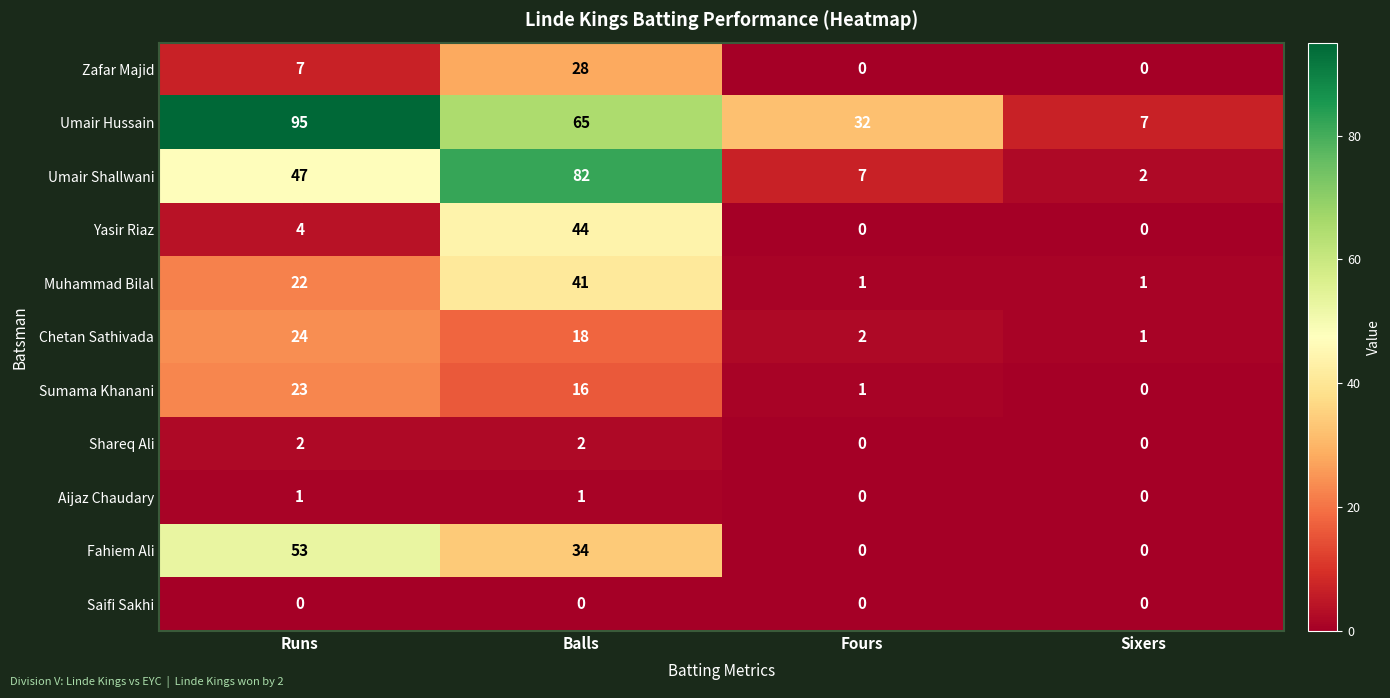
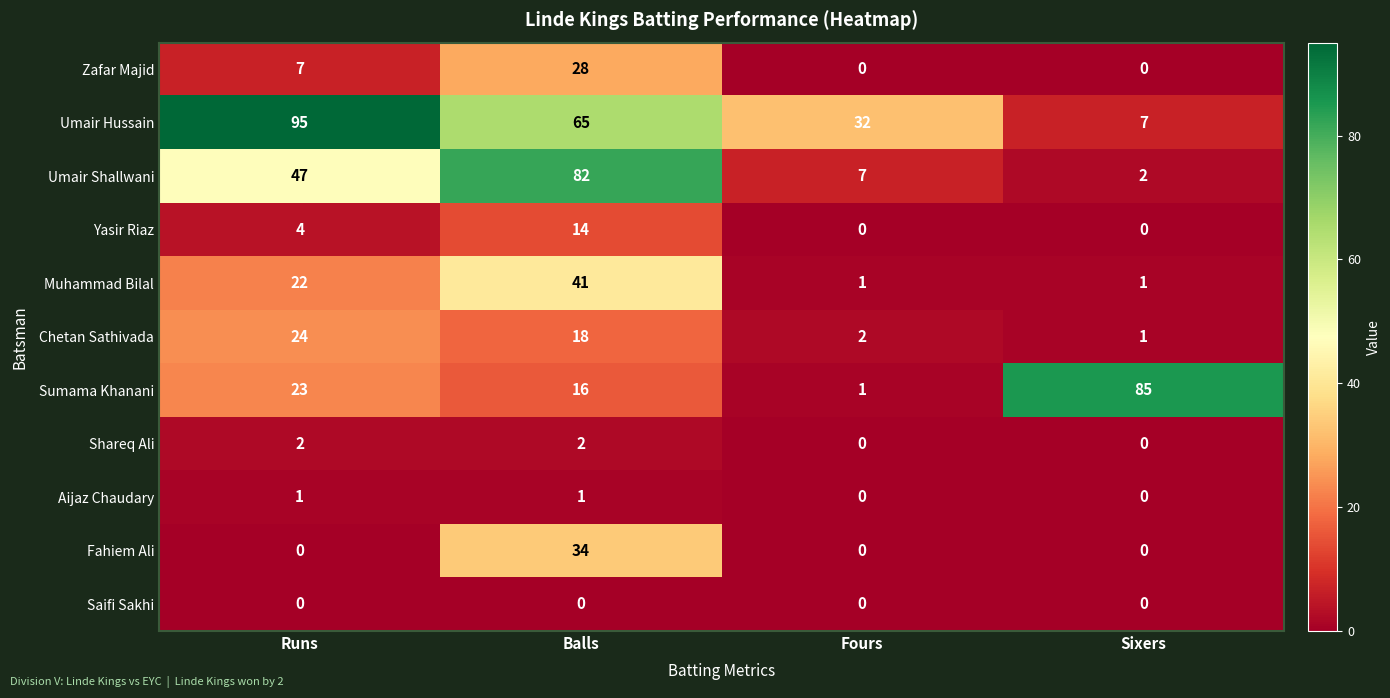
  {
    "Zafar Majid": {
      "Runs": 7,
      "Balls": 28,
      "Fours": 0,
      "Sixers": 0
    },
    "Umair Hussain": {
      "Runs": 95,
      "Balls": 65,
      "Fours": 32,
      "Sixers": 7
    },
    "Umair Shallwani": {
      "Runs": 47,
      "Balls": 82,
      "Fours": 7,
      "Sixers": 2
    },
    "Yasir Riaz": {
      "Runs": 4,
-     "Balls": 44,
+     "Balls": 14,
      "Fours": 0,
      "Sixers": 0
    },
    "Muhammad Bilal": {
      "Runs": 22,
      "Balls": 41,
      "Fours": 1,
      "Sixers": 1
    },
    "Chetan Sathivada": {
      "Runs": 24,
      "Balls": 18,
      "Fours": 2,
      "Sixers": 1
    },
    "Sumama Khanani": {
      "Runs": 23,
      "Balls": 16,
      "Fours": 1,
-     "Sixers": 0
+     "Sixers": 85
    },
    "Shareq Ali": {
      "Runs": 2,
      "Balls": 2,
      "Fours": 0,
      "Sixers": 0
    },
    "Aijaz Chaudary": {
      "Runs": 1,
      "Balls": 1,
      "Fours": 0,
      "Sixers": 0
    },
    "Fahiem Ali": {
-     "Runs": 53,
+     "Runs": 0,
      "Balls": 34,
      "Fours": 0,
      "Sixers": 0
    },
    "Saifi Sakhi": {
      "Runs": 0,
      "Balls": 0,
      "Fours": 0,
      "Sixers": 0
    }
  }
